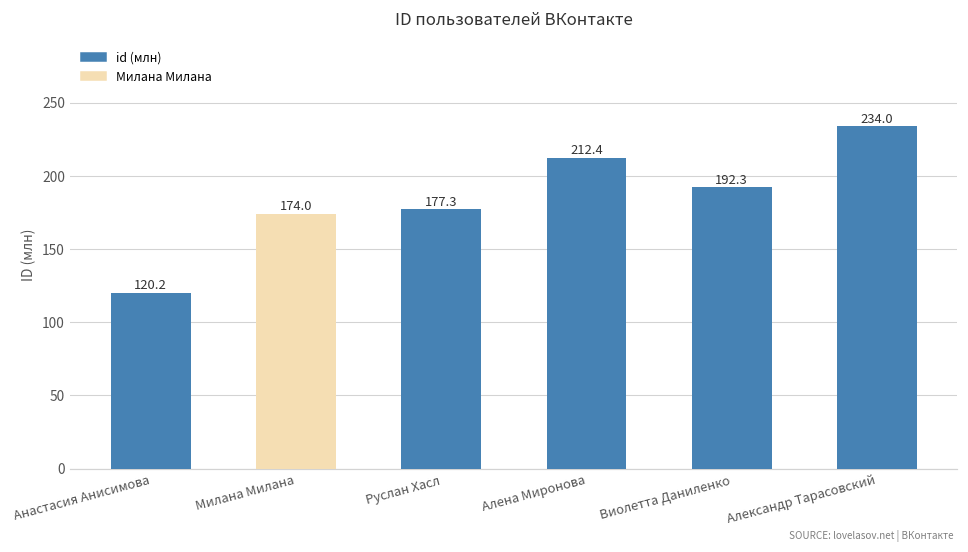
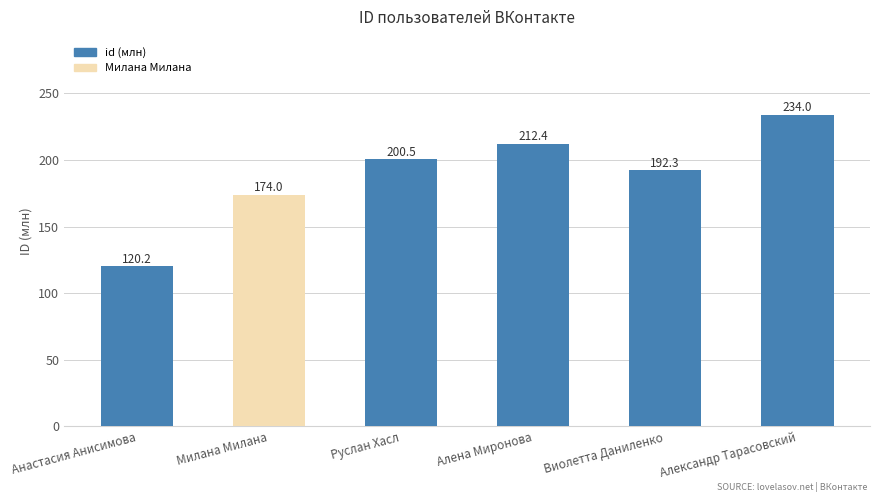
  {
    "Анастасия Анисимова": 120.2,
    "Милана Милана": 174.0,
-   "Руслан Хасл": 177.3,
+   "Руслан Хасл": 200.5,
    "Алена Миронова": 212.4,
    "Виолетта Даниленко": 192.3,
    "Александр Тарасовский": 234.0
  }
